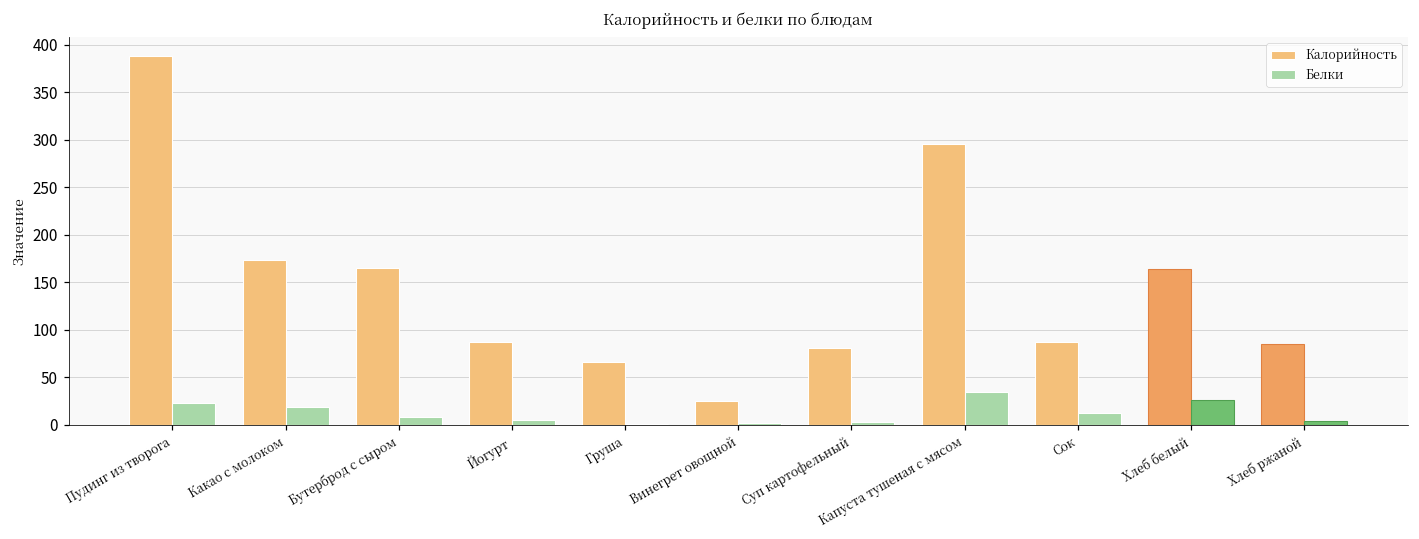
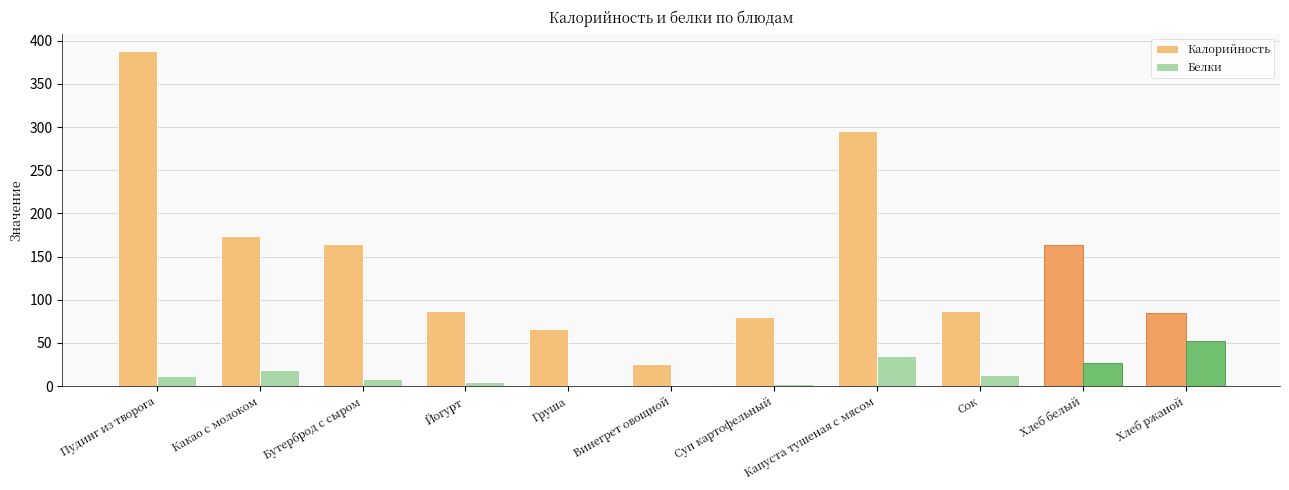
  {
    "Калорийность": {
      "Пудинг из творога": 390,
      "Какао с молоком": 170,
      "Бутерброд с сыром": 170,
      "Йогурт": 90,
      "Груша": 70,
      "Винегрет овощной": 30,
      "Суп картофельный": 80,
      "Капуста тушеная с мясом": 300,
      "Сок": 90,
      "Хлеб белый": 160,
      "Хлеб ржаной": 80
    },
    "Белки": {
-     "Пудинг из творога": 20,
+     "Пудинг из творога": 10,
      "Какао с молоком": 20,
      "Бутерброд с сыром": 10,
      "Йогурт": 10,
      "Капуста тушеная с мясом": 30,
      "Сок": 10,
      "Хлеб белый": 30,
-     "Хлеб ржаной": 0
+     "Хлеб ржаной": 50
    }
  }
